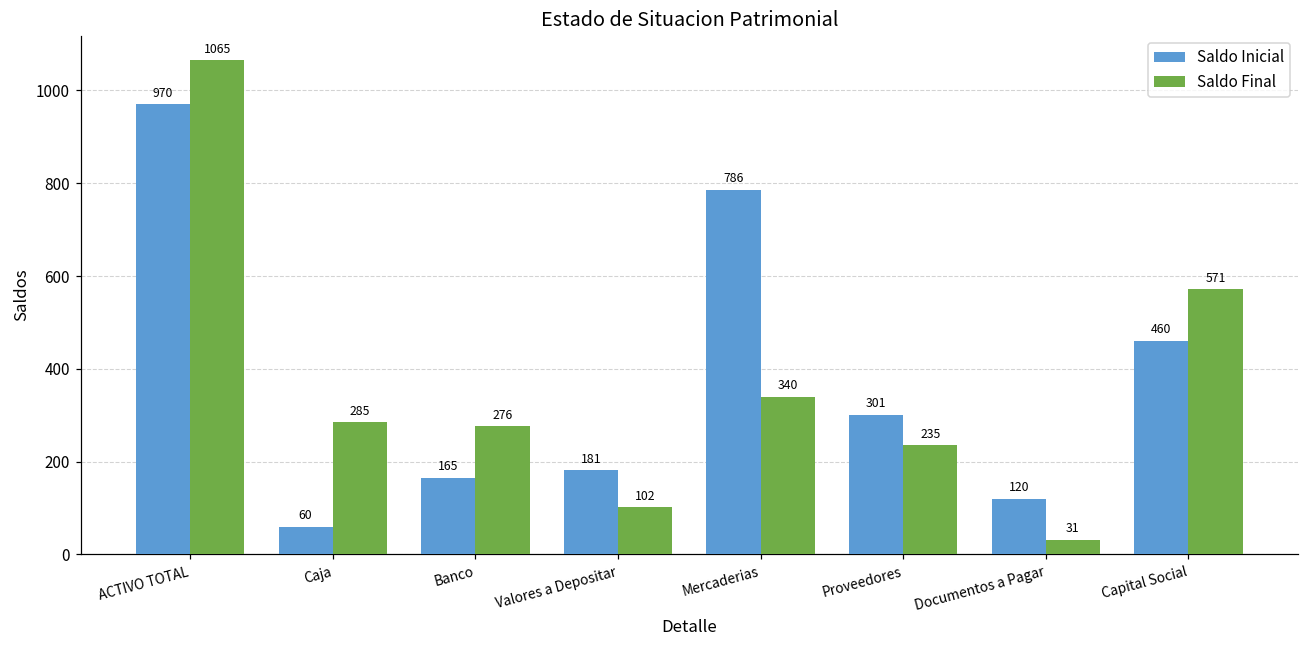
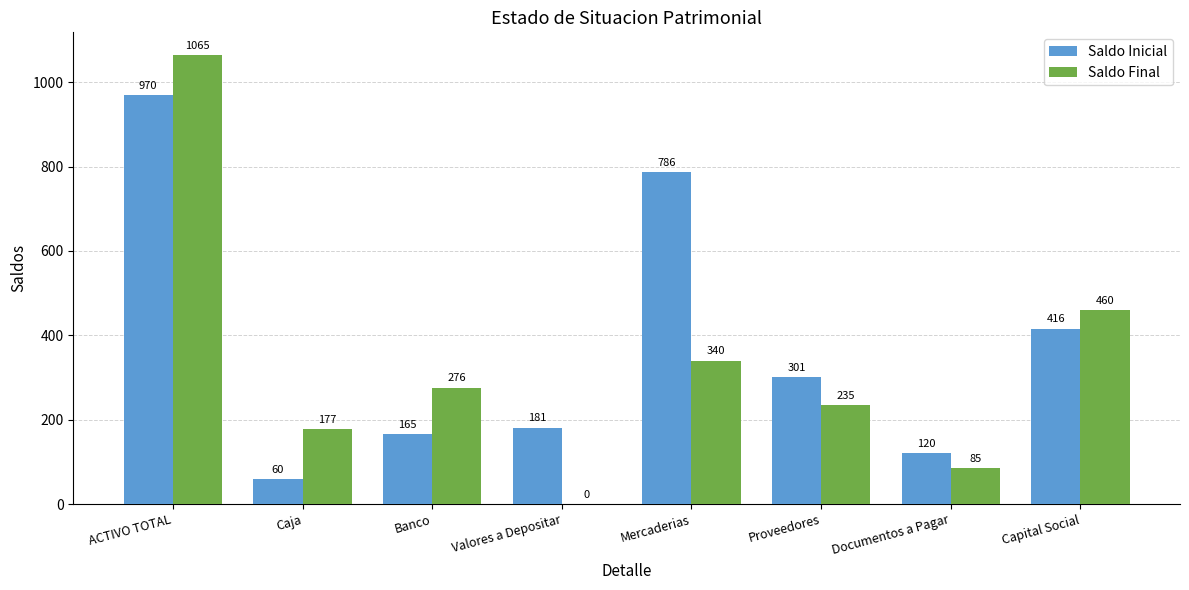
  {
    "Saldo Inicial": {
      "ACTIVO TOTAL": 970,
      "Caja": 60,
      "Banco": 165,
      "Valores a Depositar": 181,
      "Mercaderias": 786,
      "Proveedores": 301,
      "Documentos a Pagar": 120,
-     "Capital Social": 460
+     "Capital Social": 416
    },
    "Saldo Final": {
      "ACTIVO TOTAL": 1065,
-     "Caja": 285,
+     "Caja": 177,
      "Banco": 276,
-     "Valores a Depositar": 102,
+     "Valores a Depositar": 0,
      "Mercaderias": 340,
      "Proveedores": 235,
-     "Documentos a Pagar": 31,
-     "Capital Social": 571
+     "Documentos a Pagar": 85,
+     "Capital Social": 460
    }
  }
